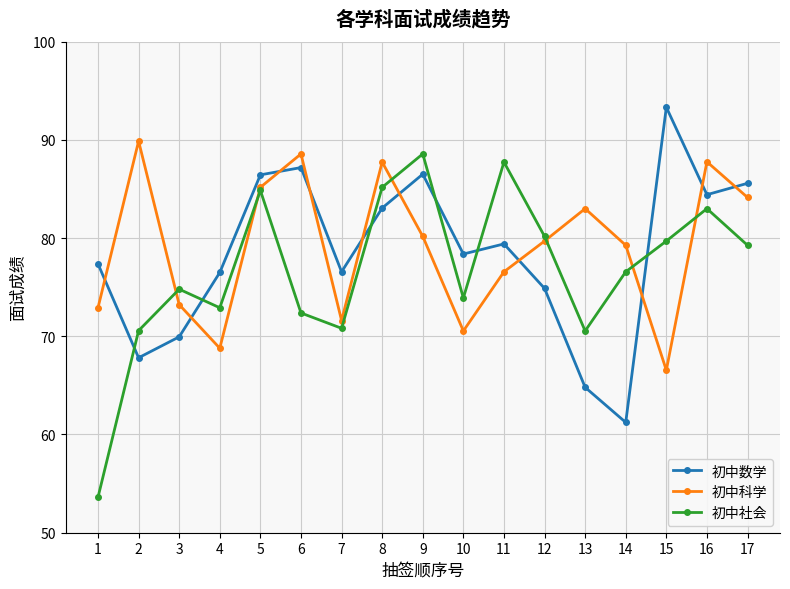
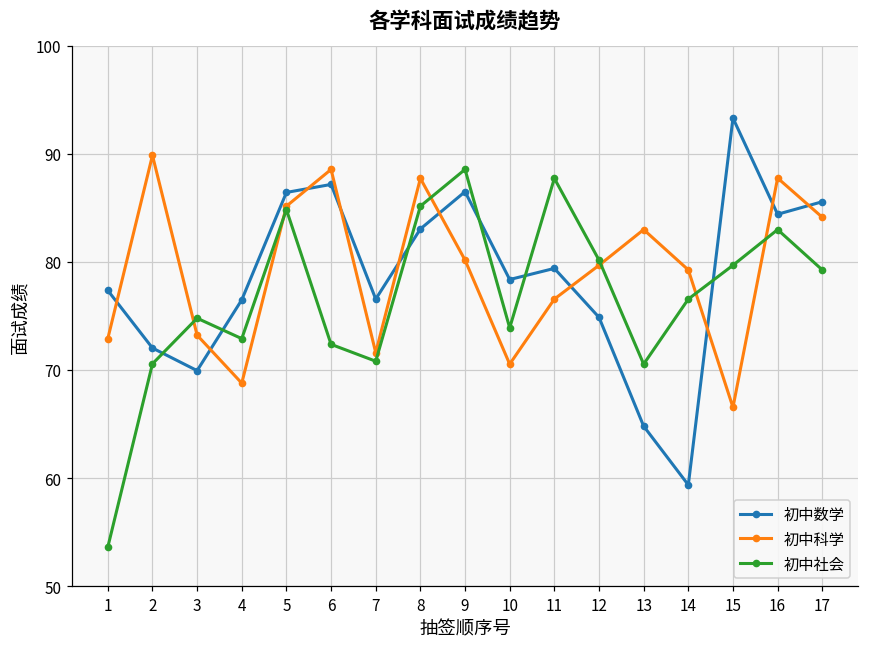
  {
    "初中数学": {
      "1": 77,
-     "2": 68,
+     "2": 72,
      "3": 70,
      "4": 76,
      "5": 86,
      "6": 87,
      "7": 77,
      "8": 83,
      "9": 87,
      "10": 78,
      "11": 79,
      "12": 75,
      "13": 65,
-     "14": 61,
+     "14": 59,
      "15": 93,
      "16": 84,
      "17": 86
    },
    "初中科学": {
      "1": 73,
      "2": 90,
      "3": 73,
      "4": 69,
      "5": 85,
      "6": 89,
      "7": 72,
      "8": 88,
      "9": 80,
      "10": 71,
      "11": 77,
      "12": 80,
      "13": 83,
      "14": 79,
      "15": 67,
      "16": 88,
      "17": 84
    },
    "初中社会": {
      "1": 54,
      "2": 71,
      "3": 75,
      "4": 73,
      "5": 85,
      "6": 72,
      "7": 71,
      "8": 85,
      "9": 89,
      "10": 74,
      "11": 88,
      "12": 80,
      "13": 71,
      "14": 77,
      "15": 80,
      "16": 83,
      "17": 79
    }
  }
